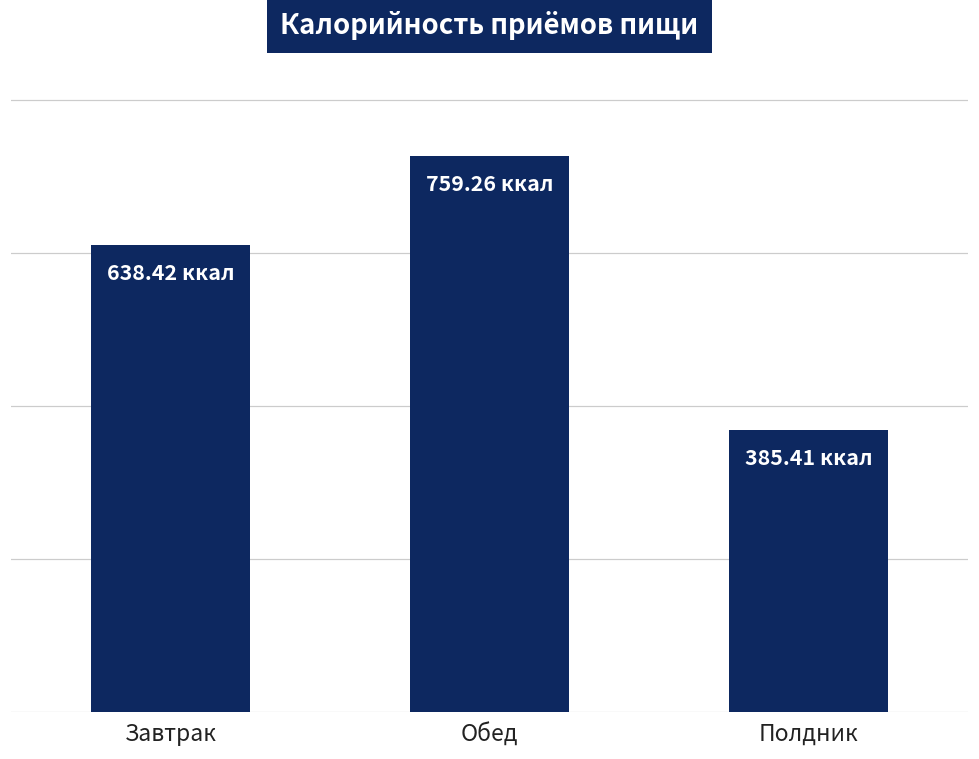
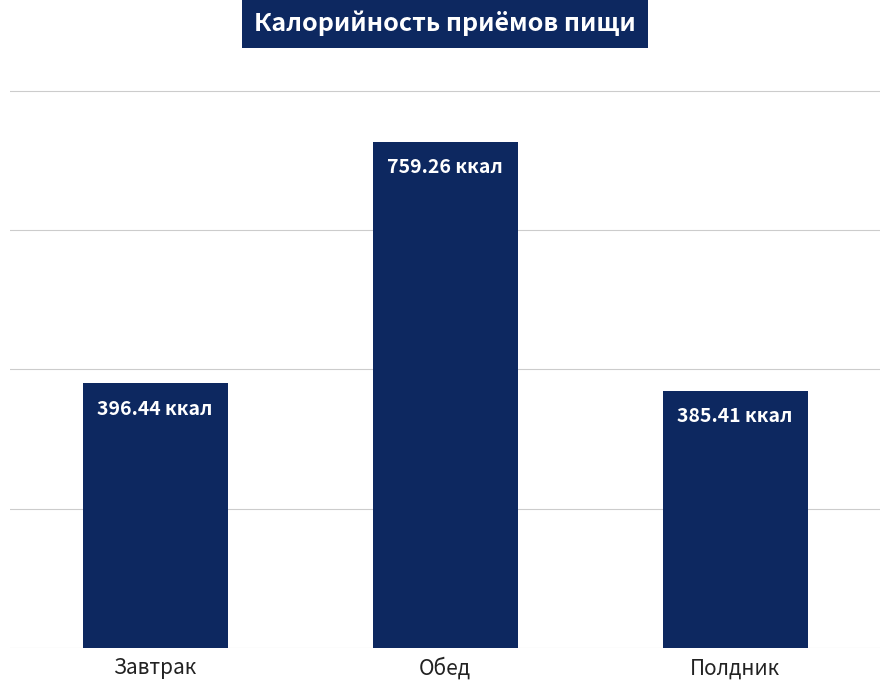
  {
-   "Завтрак": 638.42,
+   "Завтрак": 396.44,
    "Обед": 759.26,
    "Полдник": 385.41
  }
